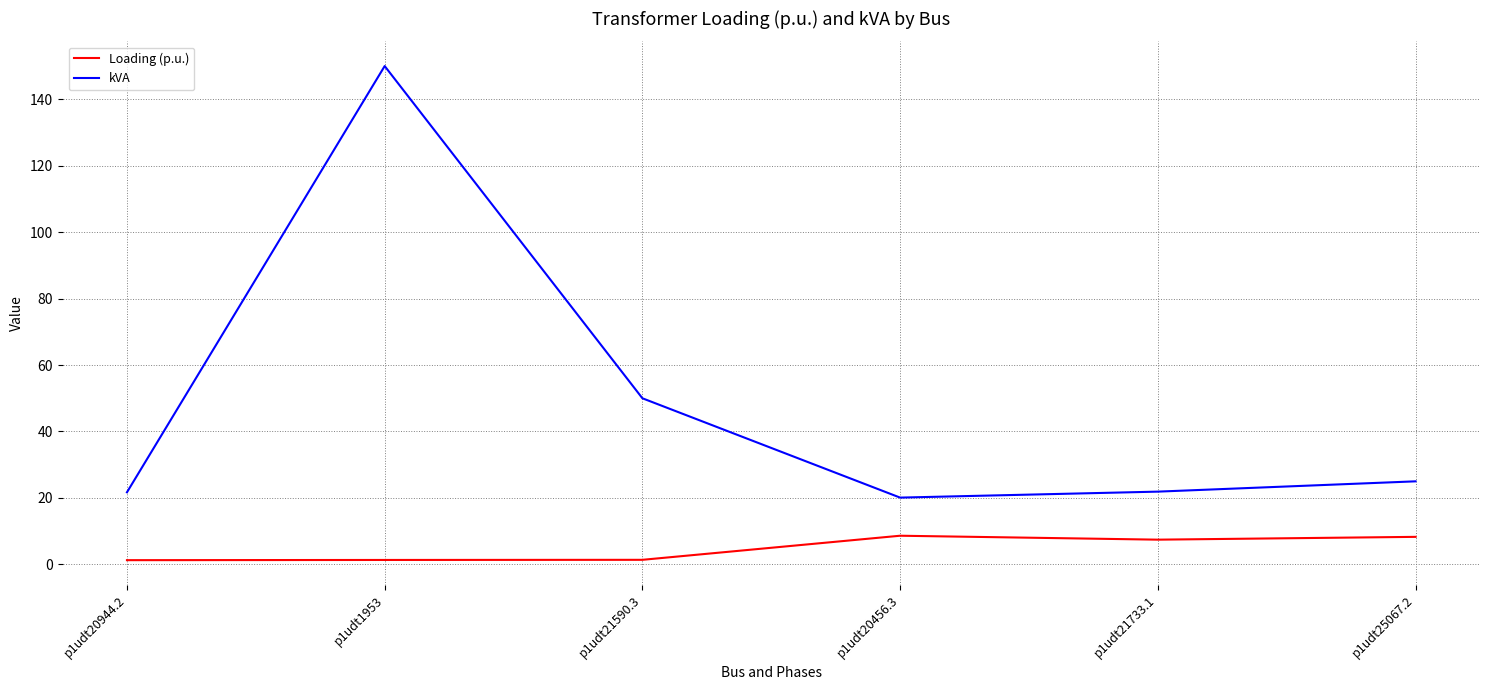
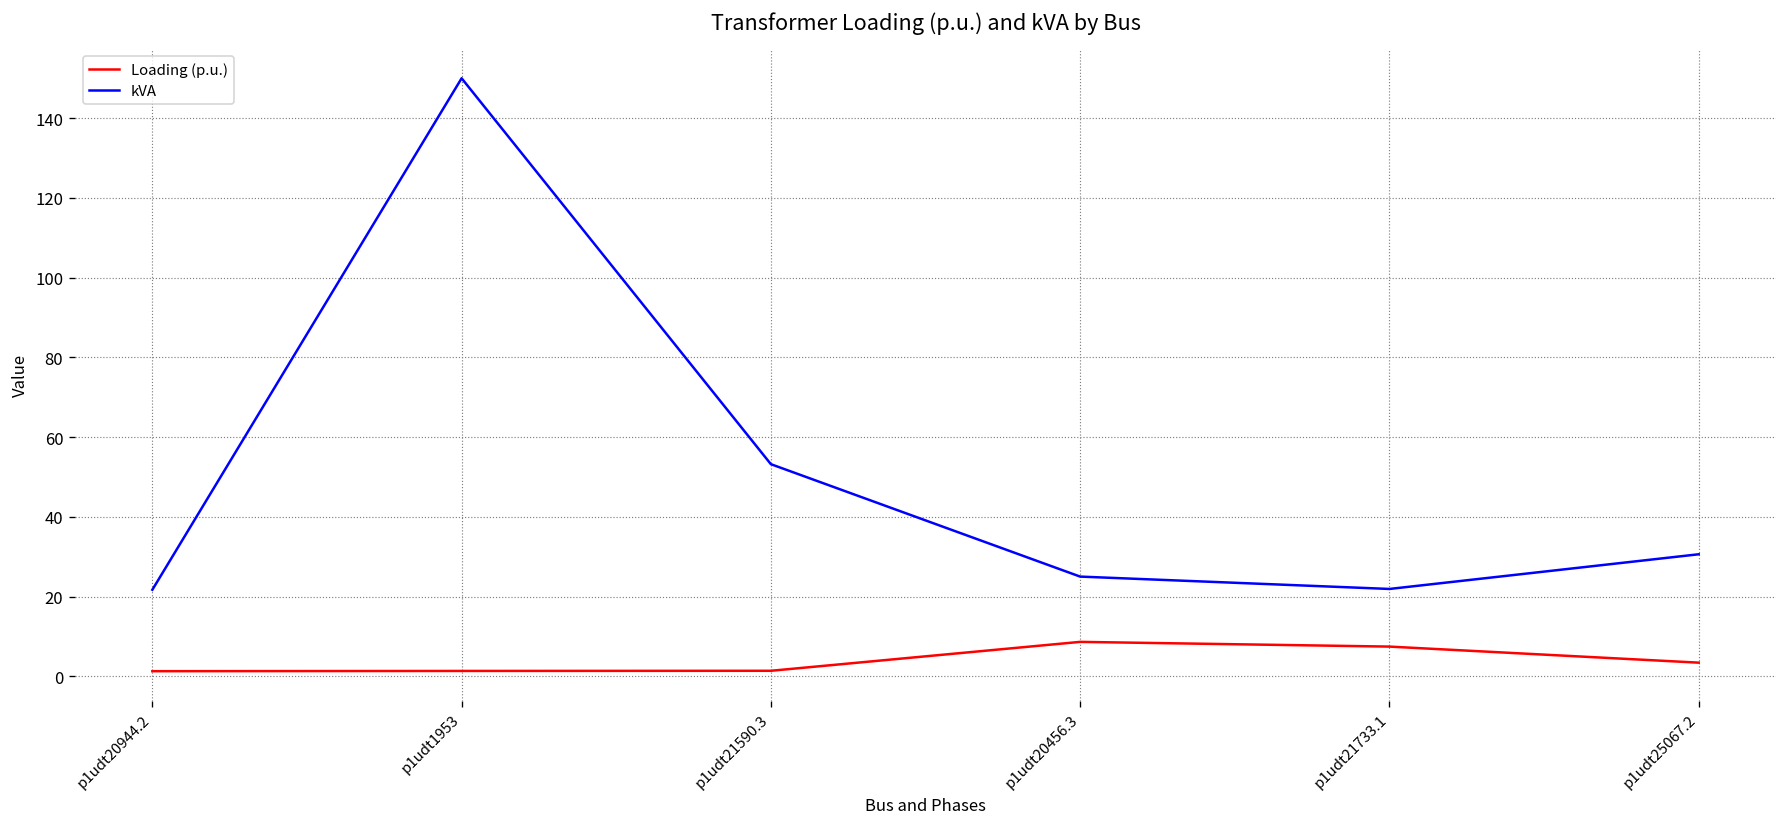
  {
    "Loading (p.u.)": {
      "p1udt20944.2": 1,
      "p1udt1953": 1,
      "p1udt21590.3": 1,
      "p1udt20456.3": 9,
      "p1udt21733.1": 7,
-     "p1udt25067.2": 8
+     "p1udt25067.2": 3
    },
    "kVA": {
      "p1udt20944.2": 22,
      "p1udt1953": 150,
-     "p1udt21590.3": 50,
-     "p1udt20456.3": 20,
+     "p1udt21590.3": 53,
+     "p1udt20456.3": 25,
      "p1udt21733.1": 22,
-     "p1udt25067.2": 25
+     "p1udt25067.2": 31
    }
  }
